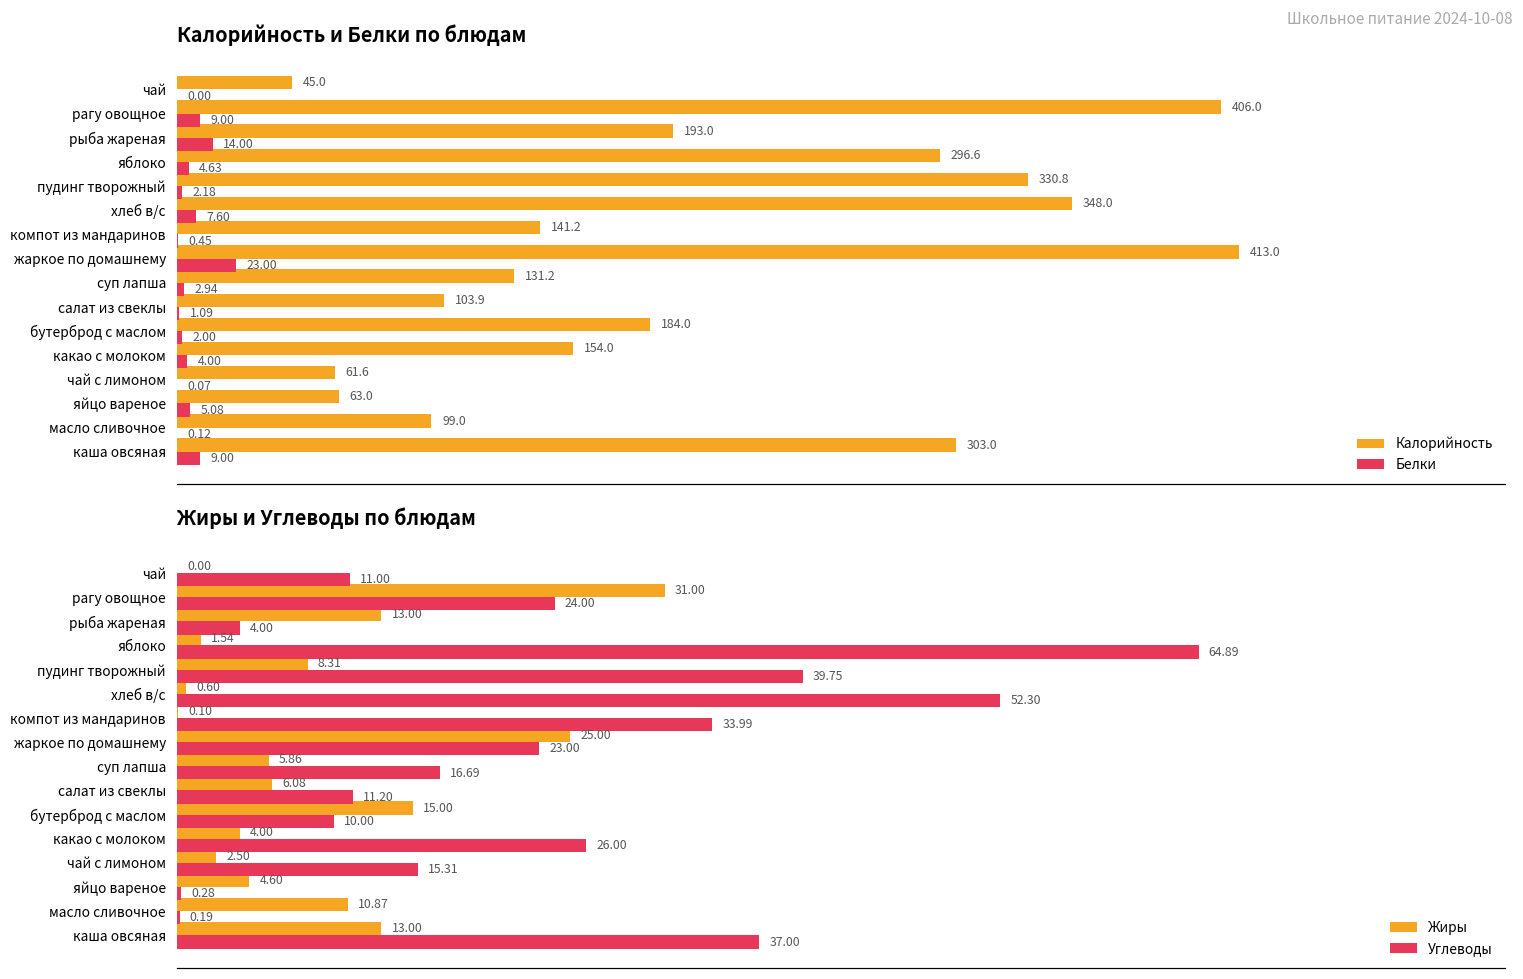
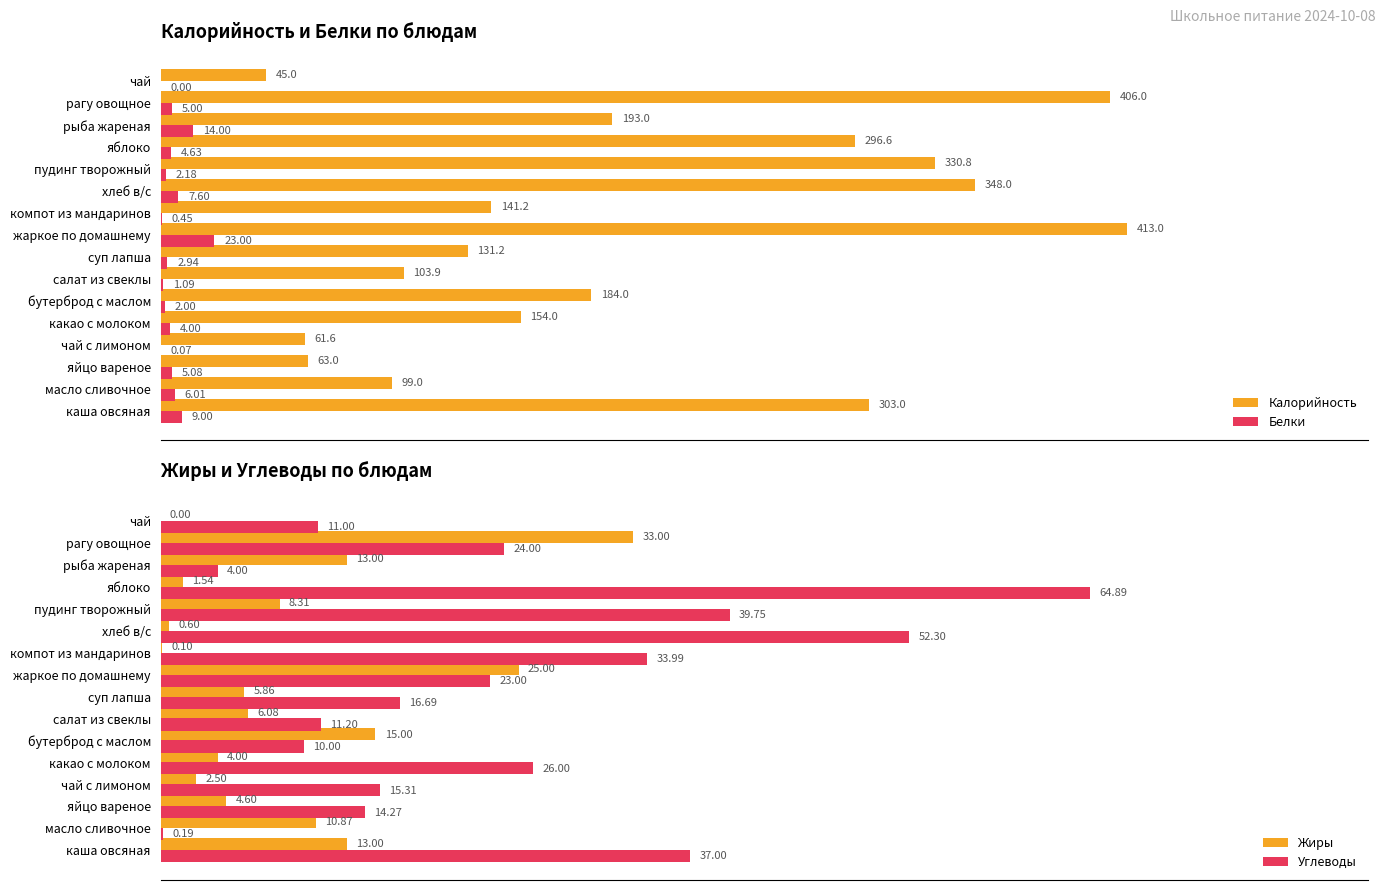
  {
    "Калорийность и Белки по блюдам": {
      "Калорийность": {
        "чай": 45.0,
        "рагу овощное": 406.0,
        "рыба жареная": 193.0,
        "яблоко": 296.6,
        "пудинг творожный": 330.8,
        "хлеб в/с": 348.0,
        "компот из мандаринов": 141.2,
        "жаркое по домашнему": 413.0,
        "суп лапша": 131.2,
        "салат из свеклы": 103.9,
        "бутерброд с маслом": 184.0,
        "какао с молоком": 154.0,
        "чай с лимоном": 61.6,
        "яйцо вареное": 63.0,
        "масло сливочное": 99.0,
        "каша овсяная": 303.0
      },
      "Белки": {
        "чай": 0.00,
-       "рагу овощное": 9.00,
+       "рагу овощное": 5.00,
        "рыба жареная": 14.00,
        "яблоко": 4.63,
        "пудинг творожный": 2.18,
        "хлеб в/с": 7.60,
        "компот из мандаринов": 0.45,
        "жаркое по домашнему": 23.00,
        "суп лапша": 2.94,
        "салат из свеклы": 1.09,
        "бутерброд с маслом": 2.00,
        "какао с молоком": 4.00,
        "чай с лимоном": 0.07,
        "яйцо вареное": 5.08,
-       "масло сливочное": 0.12,
+       "масло сливочное": 6.01,
        "каша овсяная": 9.00
      }
    },
    "Жиры и Углеводы по блюдам": {
      "Жиры": {
        "чай": 0.00,
-       "рагу овощное": 31.00,
+       "рагу овощное": 33.00,
        "рыба жареная": 13.00,
        "яблоко": 1.54,
        "пудинг творожный": 8.31,
        "хлеб в/с": 0.60,
        "компот из мандаринов": 0.10,
        "жаркое по домашнему": 25.00,
        "суп лапша": 5.86,
        "салат из свеклы": 6.08,
        "бутерброд с маслом": 15.00,
        "какао с молоком": 4.00,
        "чай с лимоном": 2.50,
        "яйцо вареное": 4.60,
        "масло сливочное": 10.87,
        "каша овсяная": 13.00
      },
      "Углеводы": {
        "чай": 11.00,
        "рагу овощное": 24.00,
        "рыба жареная": 4.00,
        "яблоко": 64.89,
        "пудинг творожный": 39.75,
        "хлеб в/с": 52.30,
        "компот из мандаринов": 33.99,
        "жаркое по домашнему": 23.00,
        "суп лапша": 16.69,
        "салат из свеклы": 11.20,
        "бутерброд с маслом": 10.00,
        "какао с молоком": 26.00,
        "чай с лимоном": 15.31,
-       "яйцо вареное": 0.28,
+       "яйцо вареное": 14.27,
        "масло сливочное": 0.19,
        "каша овсяная": 37.00
      }
    }
  }
